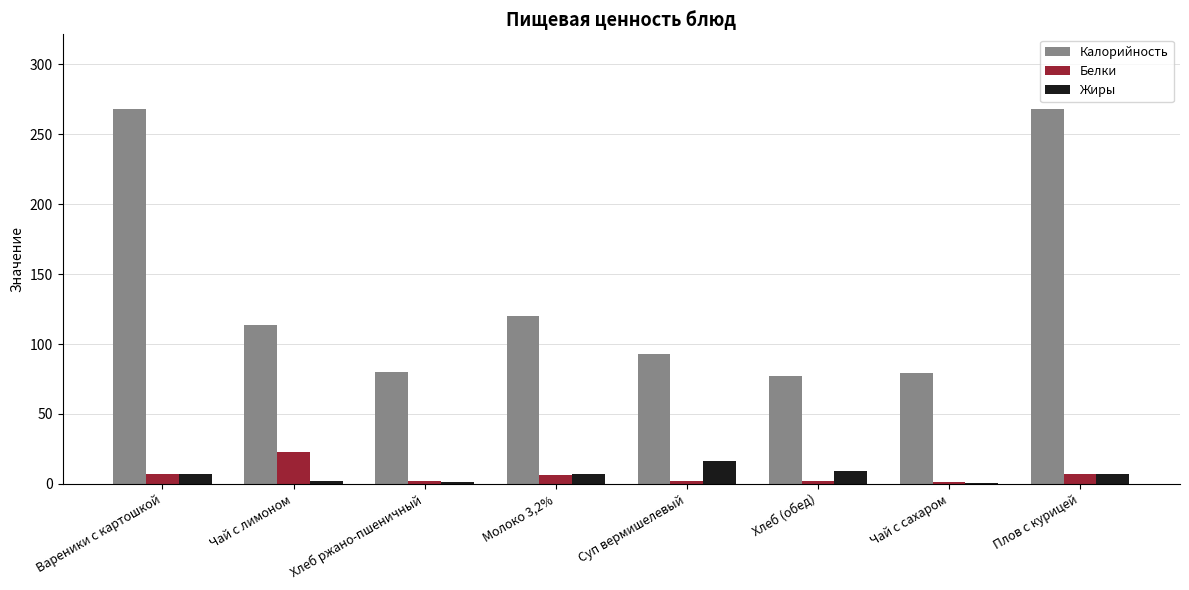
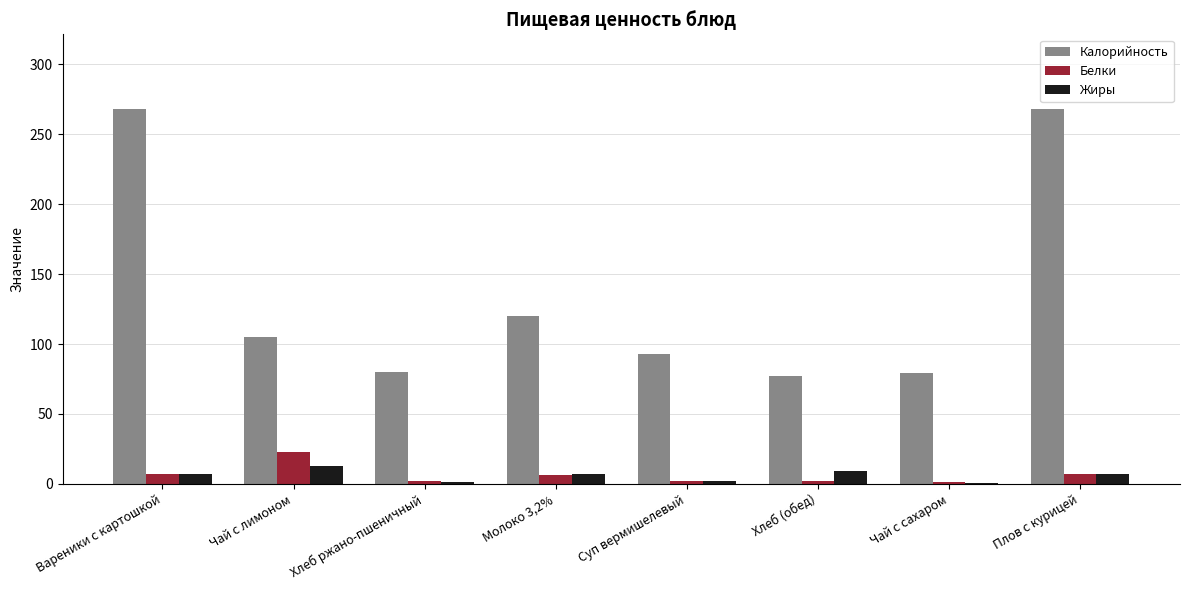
  {
    "Калорийность": {
      "Вареники с картошкой": 268,
-     "Чай с лимоном": 114,
+     "Чай с лимоном": 105,
      "Хлеб ржано-пшеничный": 80,
      "Молоко 3,2%": 120,
      "Суп вермишелевый": 93,
      "Хлеб (обед)": 78,
      "Чай с сахаром": 79,
      "Плов с курицей": 268
    },
    "Белки": {
      "Вареники с картошкой": 7,
      "Чай с лимоном": 23,
      "Хлеб ржано-пшеничный": 2,
      "Молоко 3,2%": 6,
      "Суп вермишелевый": 2,
      "Хлеб (обед)": 2,
      "Плов с курицей": 7
    },
    "Жиры": {
      "Вареники с картошкой": 7,
-     "Чай с лимоном": 2,
+     "Чай с лимоном": 13,
      "Молоко 3,2%": 7,
-     "Суп вермишелевый": 16,
+     "Суп вермишелевый": 2,
      "Хлеб (обед)": 9,
      "Плов с курицей": 7
    }
  }
